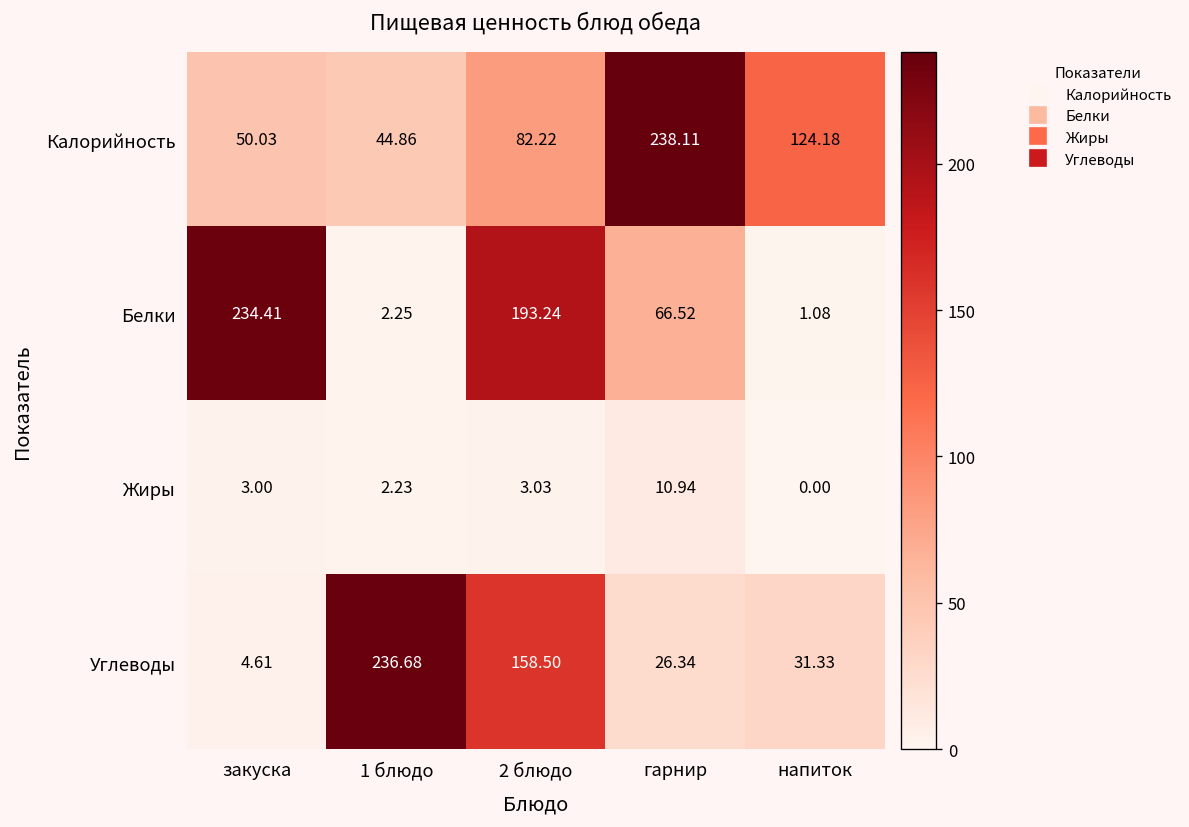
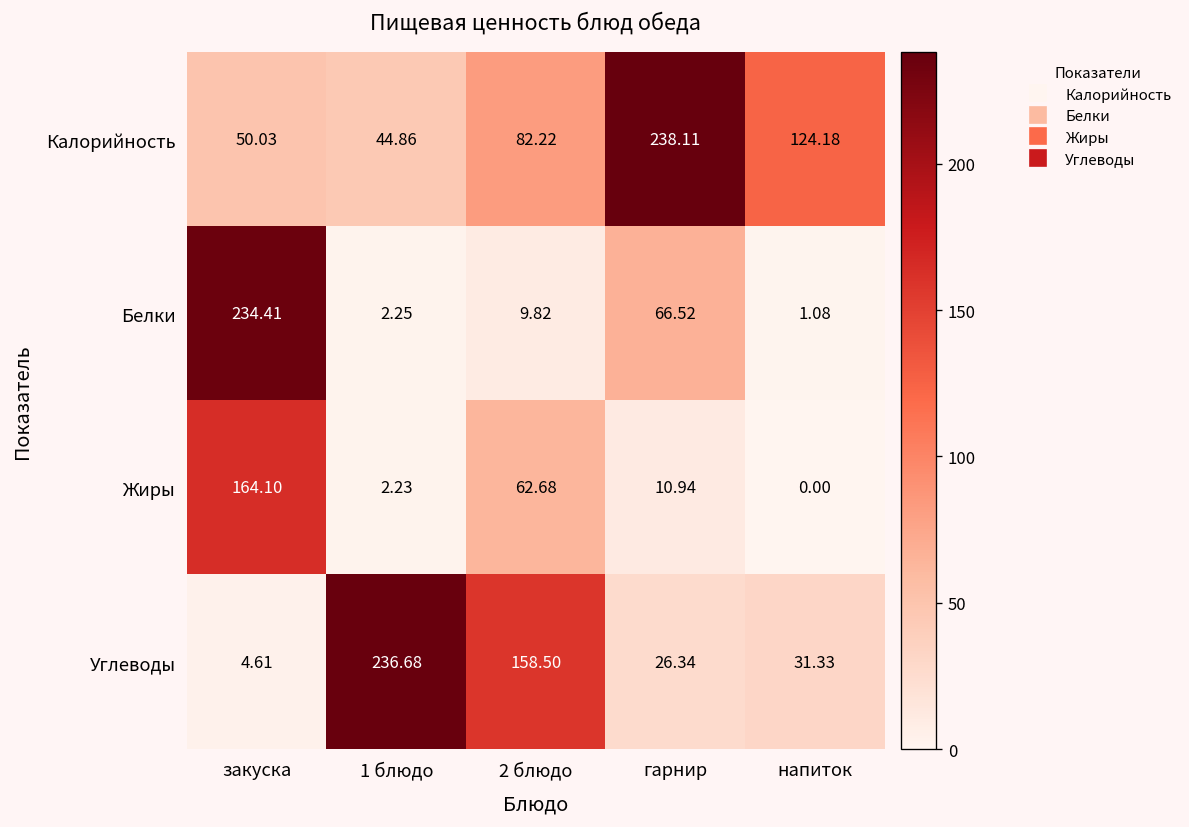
  {
    "Калорийность": {
      "закуска": 50.03,
      "1 блюдо": 44.86,
      "2 блюдо": 82.22,
      "гарнир": 238.11,
      "напиток": 124.18
    },
    "Белки": {
      "закуска": 234.41,
      "1 блюдо": 2.25,
-     "2 блюдо": 193.24,
+     "2 блюдо": 9.82,
      "гарнир": 66.52,
      "напиток": 1.08
    },
    "Жиры": {
-     "закуска": 3.00,
+     "закуска": 164.10,
      "1 блюдо": 2.23,
-     "2 блюдо": 3.03,
+     "2 блюдо": 62.68,
      "гарнир": 10.94,
      "напиток": 0.00
    },
    "Углеводы": {
      "закуска": 4.61,
      "1 блюдо": 236.68,
      "2 блюдо": 158.50,
      "гарнир": 26.34,
      "напиток": 31.33
    }
  }
